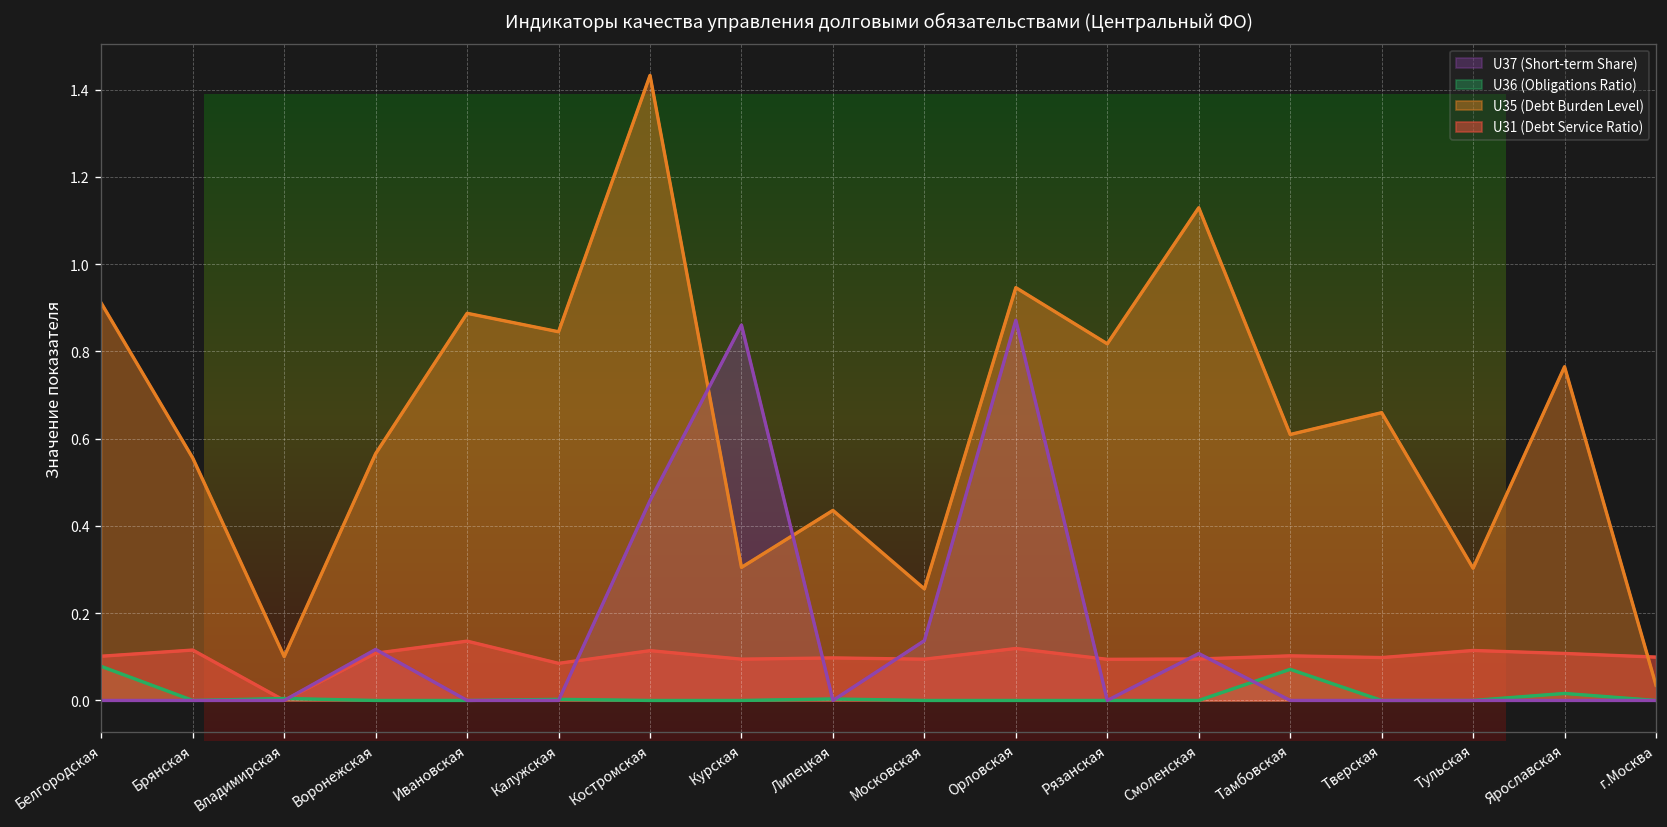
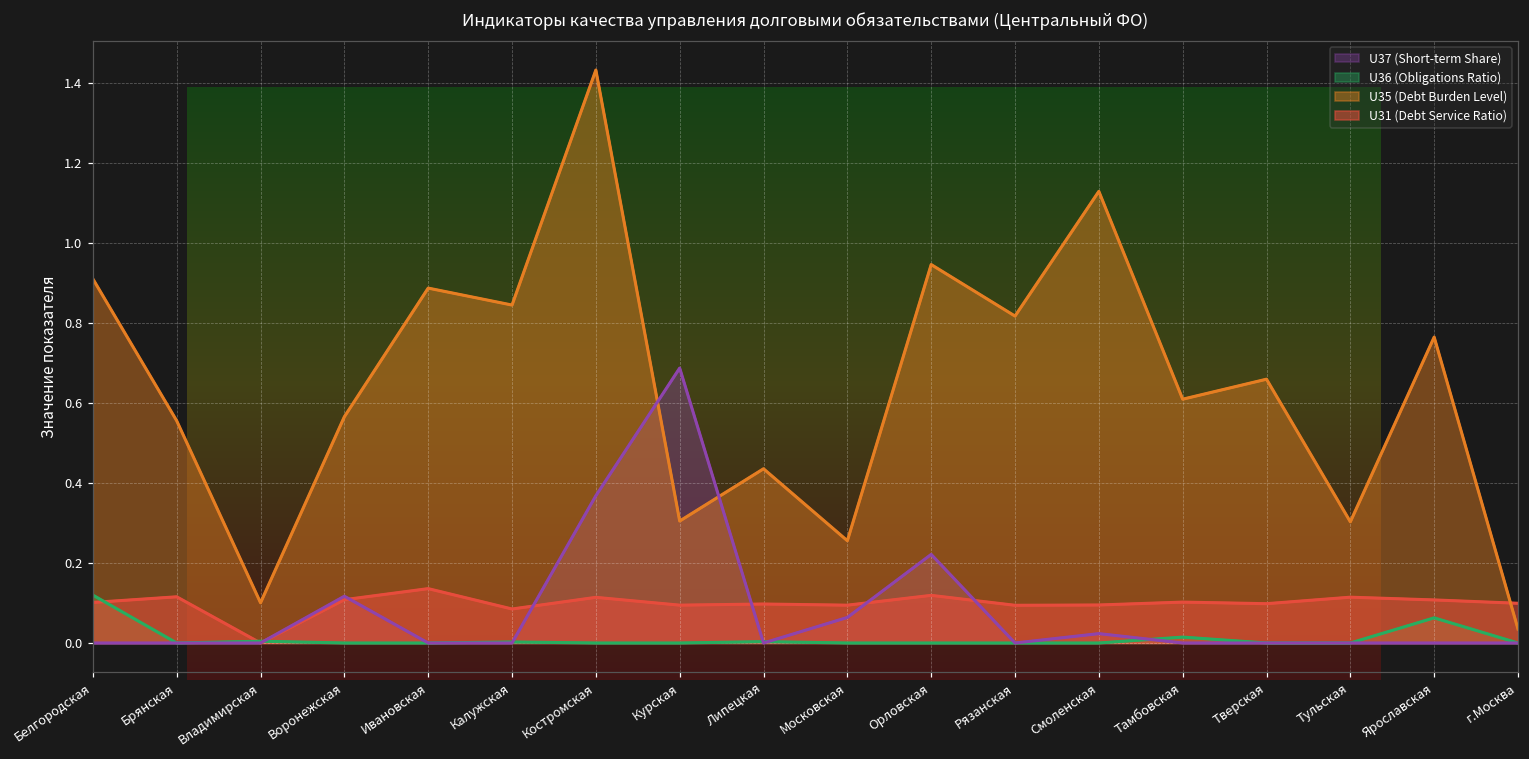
  {
    "U37 (Short-term Share)": {
      "Белгородская": 0.00,
      "Воронежская": 0.12,
-     "Костромская": 0.46,
-     "Курская": 0.86,
-     "Московская": 0.14,
-     "Орловская": 0.87,
-     "Смоленская": 0.11,
+     "Костромская": 0.37,
+     "Курская": 0.69,
+     "Московская": 0.06,
+     "Орловская": 0.22,
+     "Смоленская": 0.02,
      "Тамбовская": 0.00,
      "Ярославская": 0.00
    },
    "U36 (Obligations Ratio)": {
-     "Белгородская": 0.08,
+     "Белгородская": 0.12,
      "Воронежская": 0.00,
      "Костромская": 0.00,
      "Курская": 0.00,
      "Московская": 0.00,
      "Орловская": 0.00,
      "Смоленская": 0.00,
-     "Тамбовская": 0.07,
-     "Ярославская": 0.02
+     "Тамбовская": 0.01,
+     "Ярославская": 0.06
    }
  }
